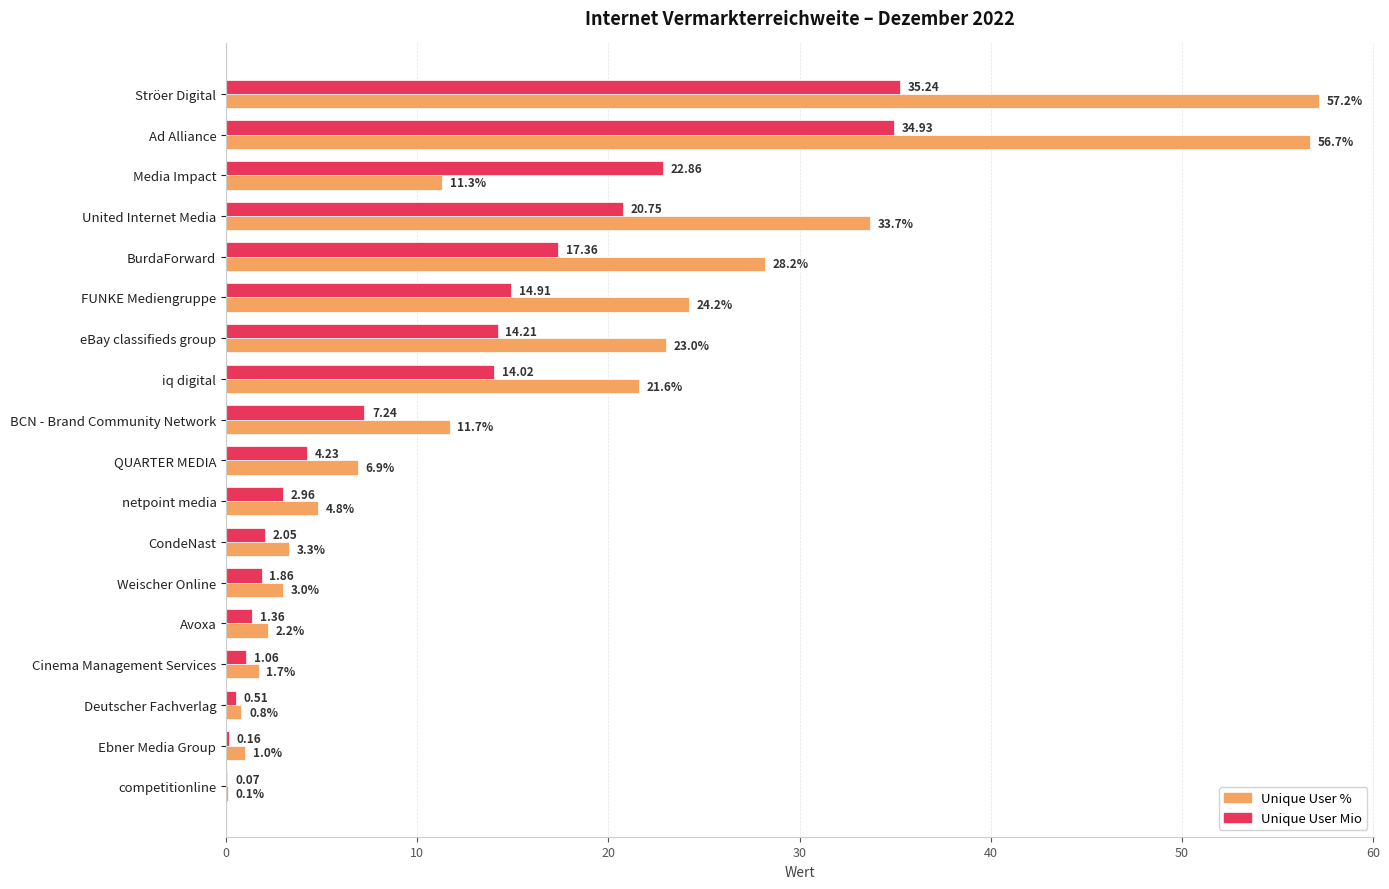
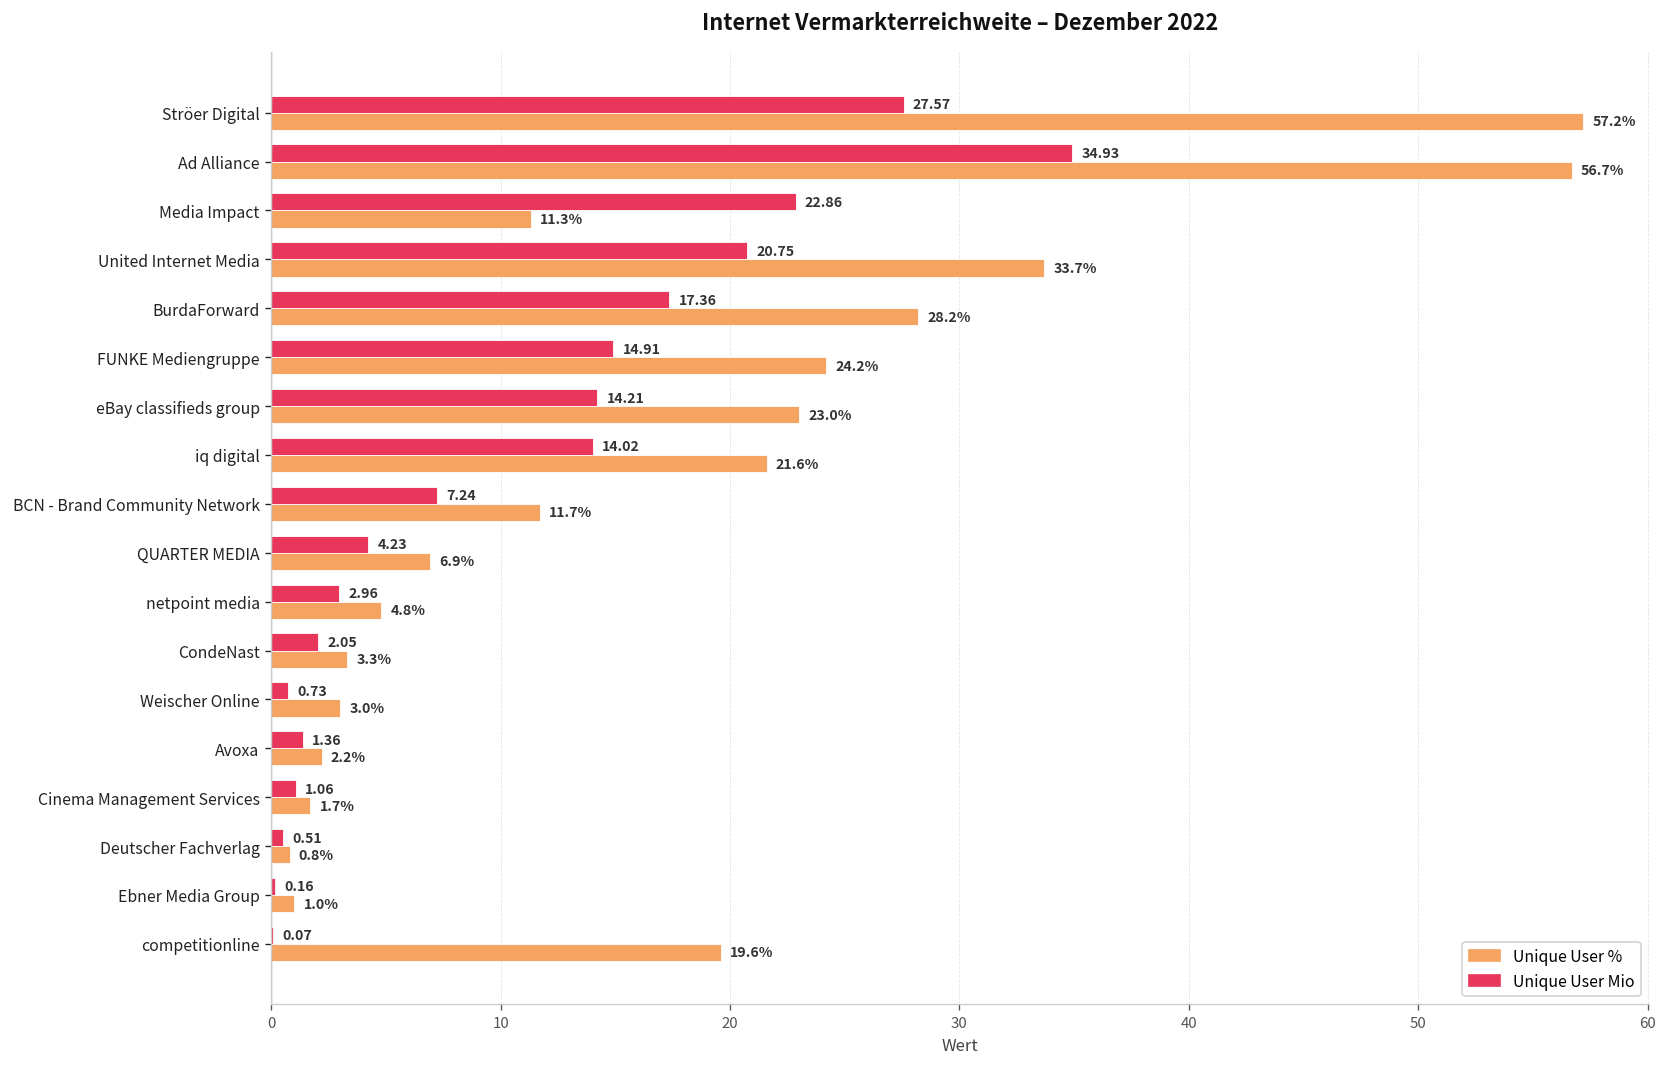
  {
    "Unique User %": {
      "Ströer Digital": "57.2%",
      "Ad Alliance": "56.7%",
      "Media Impact": "11.3%",
      "United Internet Media": "33.7%",
      "BurdaForward": "28.2%",
      "FUNKE Mediengruppe": "24.2%",
      "eBay classifieds group": "23.0%",
      "iq digital": "21.6%",
      "BCN - Brand Community Network": "11.7%",
      "QUARTER MEDIA": "6.9%",
      "netpoint media": "4.8%",
      "CondeNast": "3.3%",
      "Weischer Online": "3.0%",
      "Avoxa": "2.2%",
      "Cinema Management Services": "1.7%",
      "Deutscher Fachverlag": "0.8%",
      "Ebner Media Group": "1.0%",
-     "competitionline": "0.1%"
+     "competitionline": "19.6%"
    },
    "Unique User Mio": {
-     "Ströer Digital": "35.24",
+     "Ströer Digital": "27.57",
      "Ad Alliance": "34.93",
      "Media Impact": "22.86",
      "United Internet Media": "20.75",
      "BurdaForward": "17.36",
      "FUNKE Mediengruppe": "14.91",
      "eBay classifieds group": "14.21",
      "iq digital": "14.02",
      "BCN - Brand Community Network": "7.24",
      "QUARTER MEDIA": "4.23",
      "netpoint media": "2.96",
      "CondeNast": "2.05",
-     "Weischer Online": "1.86",
+     "Weischer Online": "0.73",
      "Avoxa": "1.36",
      "Cinema Management Services": "1.06",
      "Deutscher Fachverlag": "0.51",
      "Ebner Media Group": "0.16",
      "competitionline": "0.07"
    }
  }
